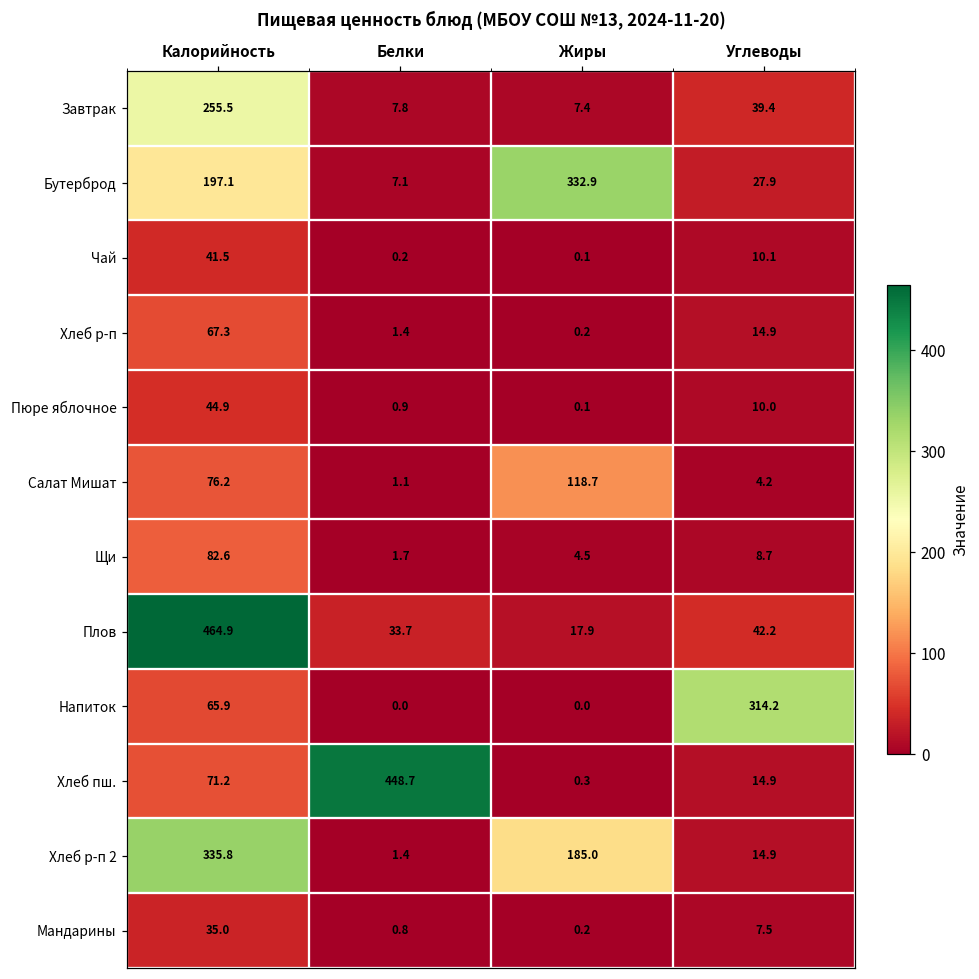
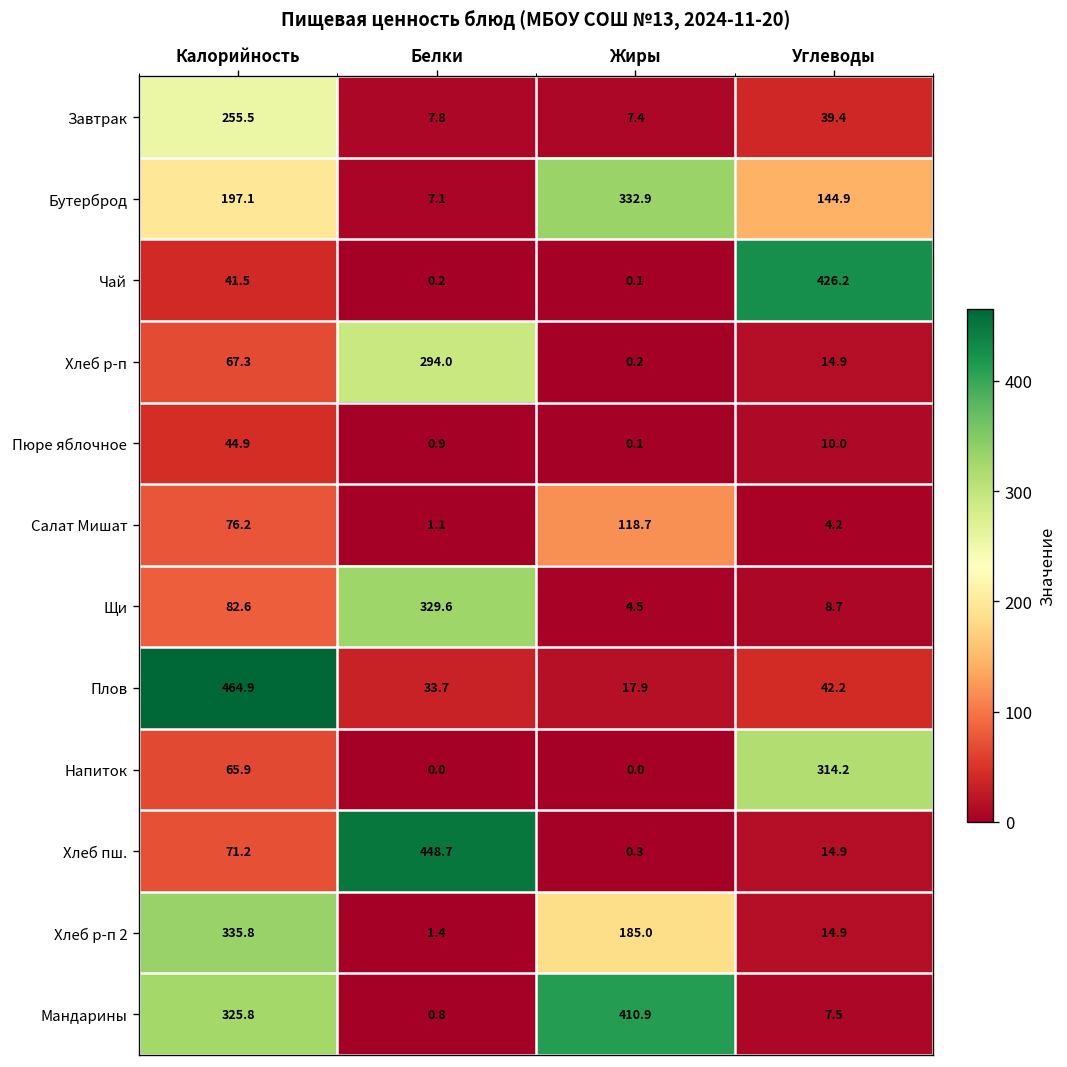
  {
    "Завтрак": {
      "Калорийность": 255.5,
      "Белки": 7.8,
      "Жиры": 7.4,
      "Углеводы": 39.4
    },
    "Бутерброд": {
      "Калорийность": 197.1,
      "Белки": 7.1,
      "Жиры": 332.9,
-     "Углеводы": 27.9
+     "Углеводы": 144.9
    },
    "Чай": {
      "Калорийность": 41.5,
      "Белки": 0.2,
      "Жиры": 0.1,
-     "Углеводы": 10.1
+     "Углеводы": 426.2
    },
    "Хлеб р-п": {
      "Калорийность": 67.3,
-     "Белки": 1.4,
+     "Белки": 294.0,
      "Жиры": 0.2,
      "Углеводы": 14.9
    },
    "Пюре яблочное": {
      "Калорийность": 44.9,
      "Белки": 0.9,
      "Жиры": 0.1,
      "Углеводы": 10.0
    },
    "Салат Мишат": {
      "Калорийность": 76.2,
      "Белки": 1.1,
      "Жиры": 118.7,
      "Углеводы": 4.2
    },
    "Щи": {
      "Калорийность": 82.6,
-     "Белки": 1.7,
+     "Белки": 329.6,
      "Жиры": 4.5,
      "Углеводы": 8.7
    },
    "Плов": {
      "Калорийность": 464.9,
      "Белки": 33.7,
      "Жиры": 17.9,
      "Углеводы": 42.2
    },
    "Напиток": {
      "Калорийность": 65.9,
      "Белки": 0.0,
      "Жиры": 0.0,
      "Углеводы": 314.2
    },
    "Хлеб пш.": {
      "Калорийность": 71.2,
      "Белки": 448.7,
      "Жиры": 0.3,
      "Углеводы": 14.9
    },
    "Хлеб р-п 2": {
      "Калорийность": 335.8,
      "Белки": 1.4,
      "Жиры": 185.0,
      "Углеводы": 14.9
    },
    "Мандарины": {
-     "Калорийность": 35.0,
+     "Калорийность": 325.8,
      "Белки": 0.8,
-     "Жиры": 0.2,
+     "Жиры": 410.9,
      "Углеводы": 7.5
    }
  }
